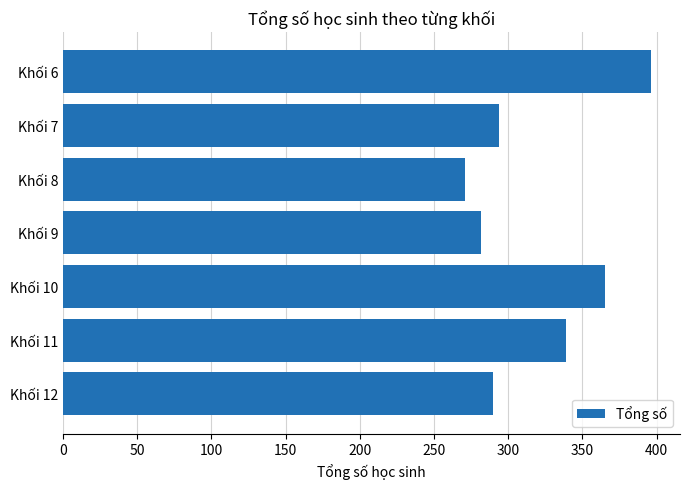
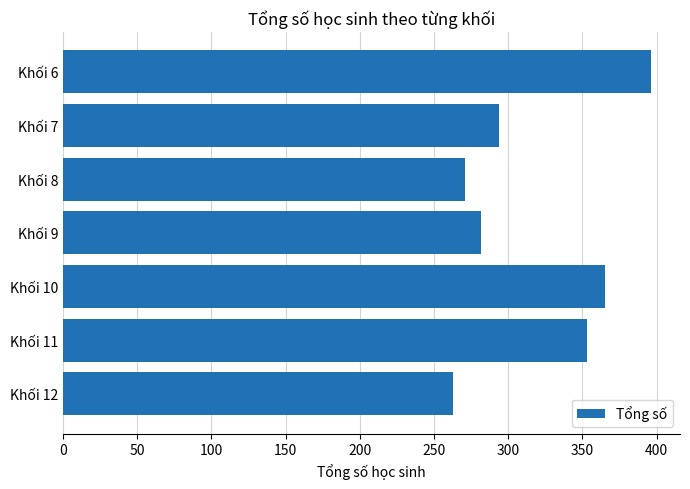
  {
    "Khối 6": 396,
    "Khối 7": 294,
    "Khối 8": 271,
    "Khối 9": 282,
    "Khối 10": 365,
-   "Khối 11": 339,
-   "Khối 12": 290
+   "Khối 11": 353,
+   "Khối 12": 263
  }
